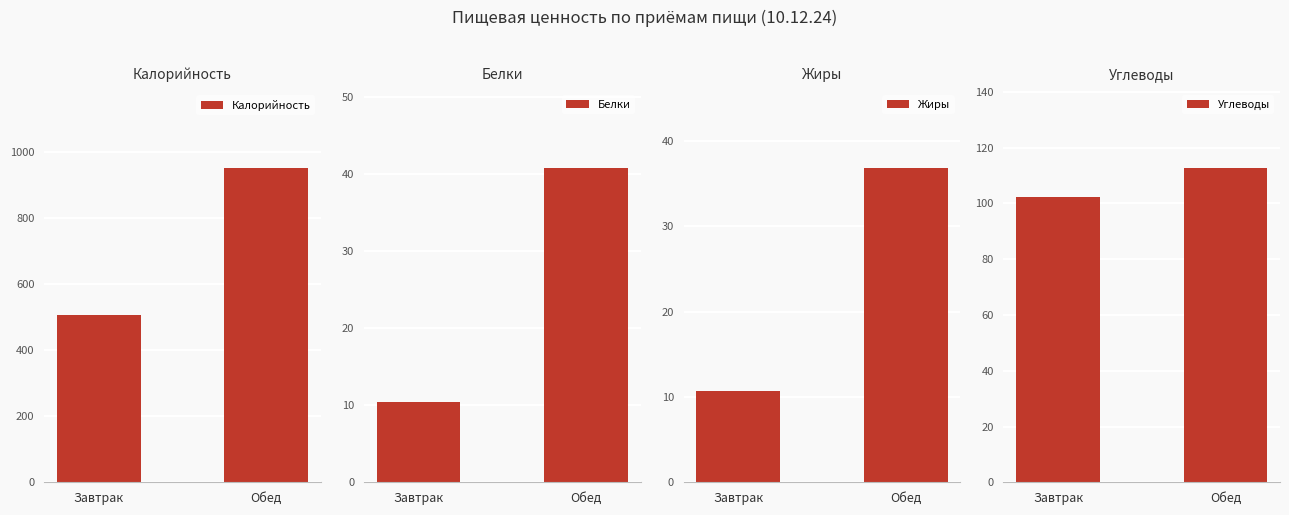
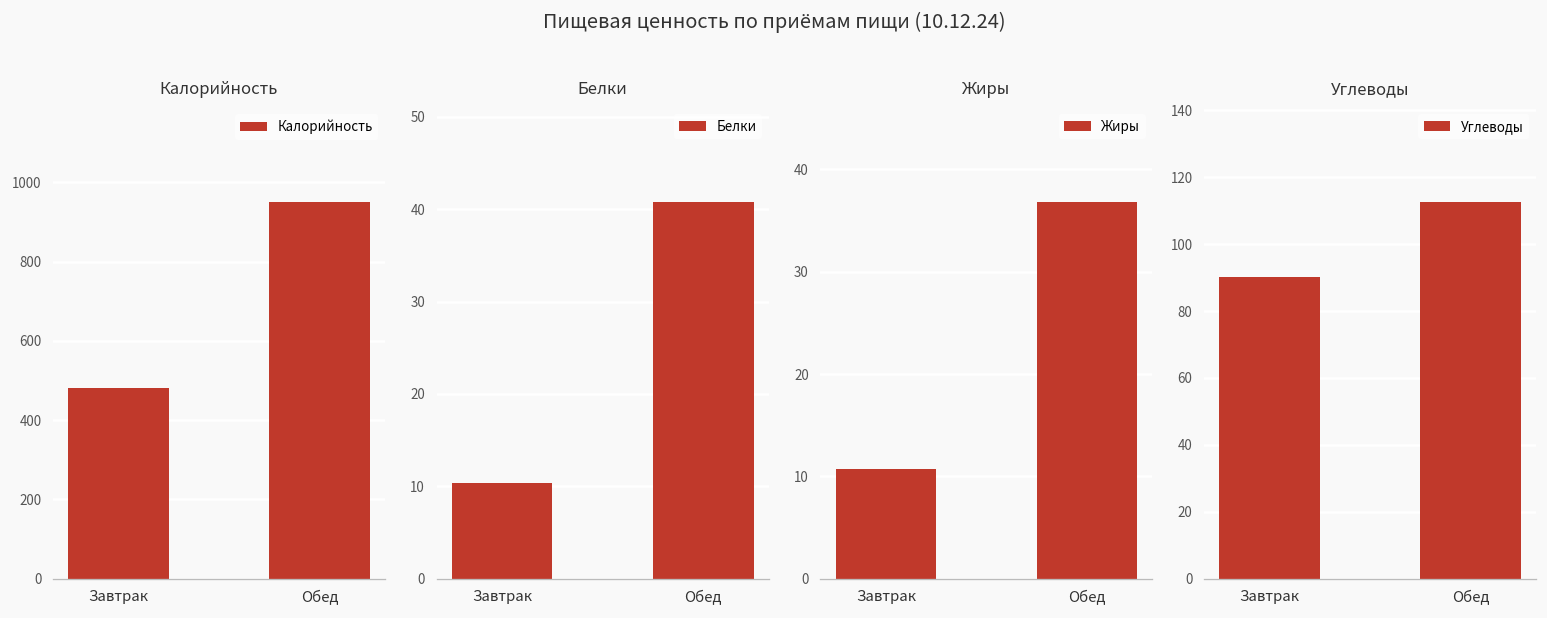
  {
    "Калорийность": {
-     "Завтрак": 510,
+     "Завтрак": 480,
      "Обед": 950
    },
    "Белки": {
      "Завтрак": 10,
      "Обед": 41
    },
    "Жиры": {
      "Завтрак": 11,
      "Обед": 37
    },
    "Углеводы": {
-     "Завтрак": 102,
+     "Завтрак": 90,
      "Обед": 113
    }
  }
